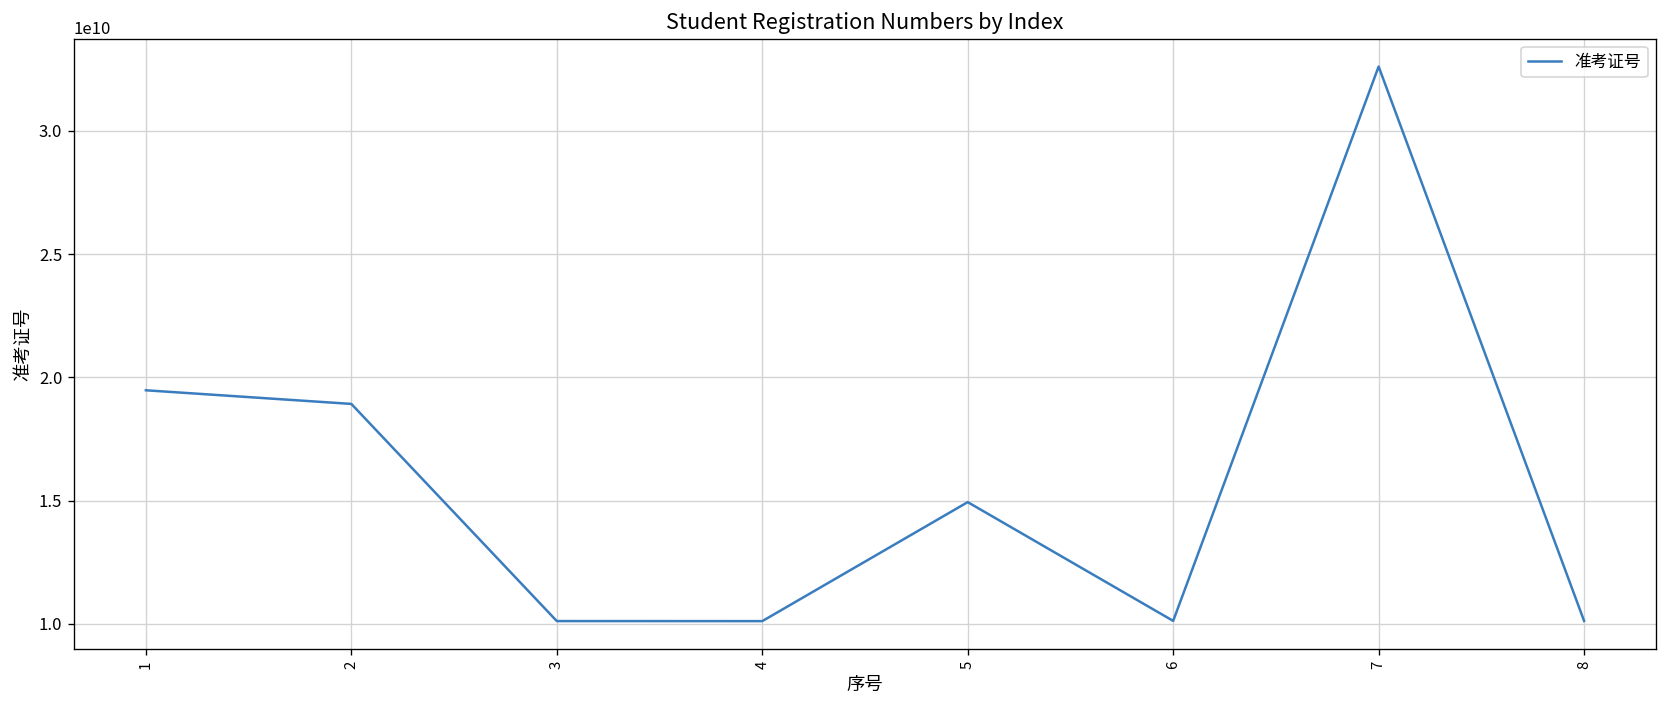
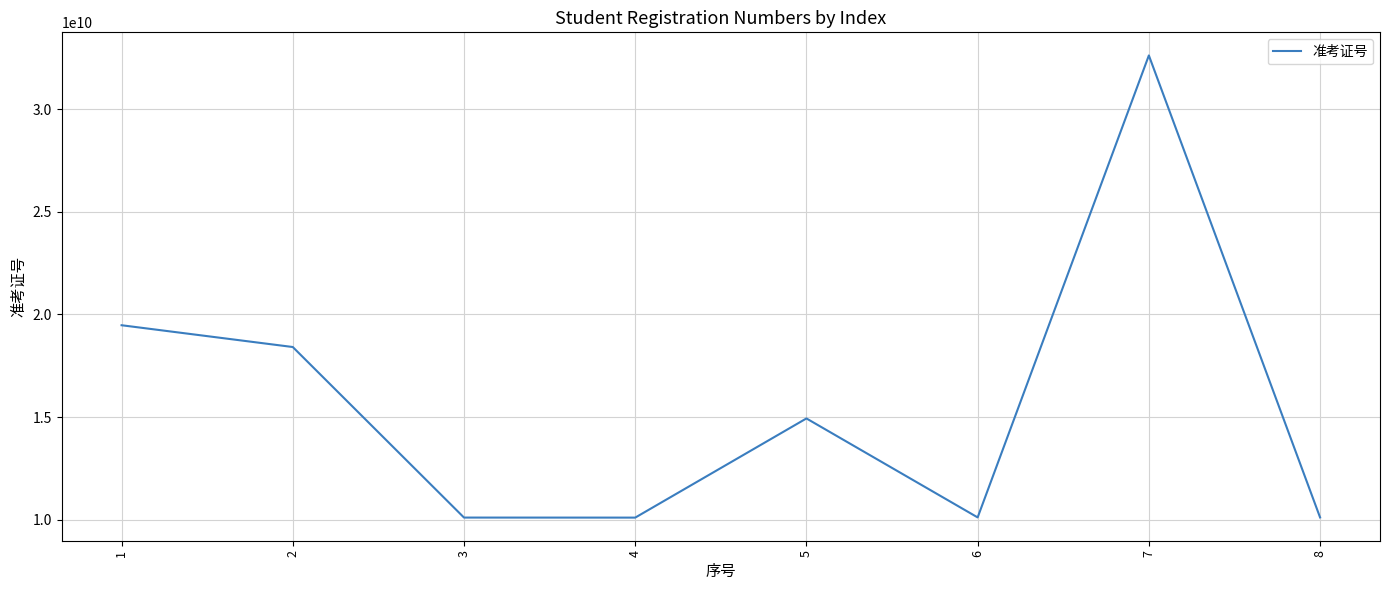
  {
    "1": 19500000000,
-   "2": 18900000000,
+   "2": 18400000000,
    "3": 10100000000,
    "4": 10100000000,
    "5": 14900000000,
    "6": 10100000000,
    "7": 32600000000,
    "8": 10100000000
  }
